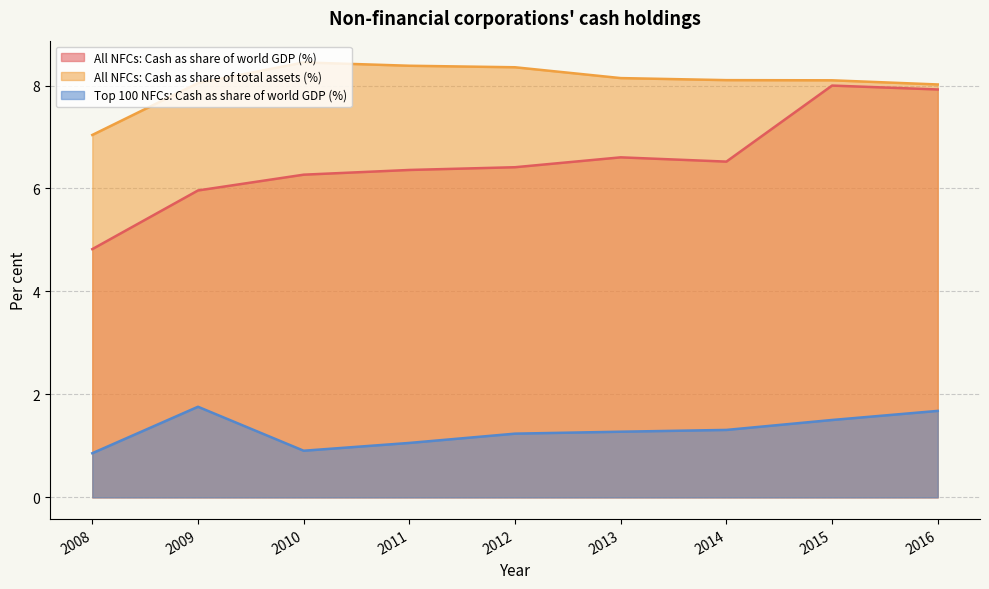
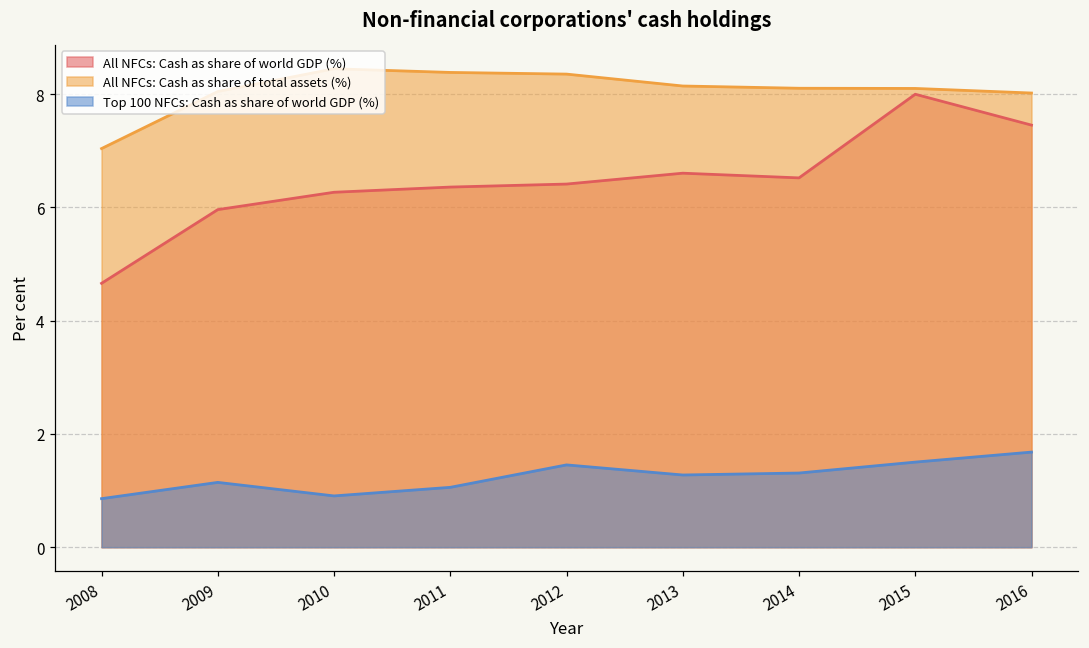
  {
    "All NFCs: Cash as share of world GDP (%)": {
-     "2008": 4.8,
+     "2008": 4.7,
      "2009": 6.0,
      "2010": 6.3,
      "2011": 6.4,
      "2012": 6.4,
      "2013": 6.6,
      "2014": 6.5,
      "2015": 8.0,
-     "2016": 7.9
+     "2016": 7.5
    },
    "All NFCs: Cash as share of total assets (%)": {
      "2008": 7.0,
      "2011": 8.4,
      "2012": 8.4,
      "2013": 8.1,
      "2014": 8.1,
      "2015": 8.1,
      "2016": 8.0
    },
    "Top 100 NFCs: Cash as share of world GDP (%)": {
      "2008": 0.9,
-     "2009": 1.8,
+     "2009": 1.1,
      "2010": 0.9,
      "2011": 1.1,
-     "2012": 1.2,
+     "2012": 1.5,
      "2013": 1.3,
      "2014": 1.3,
      "2015": 1.5,
      "2016": 1.7
    }
  }
